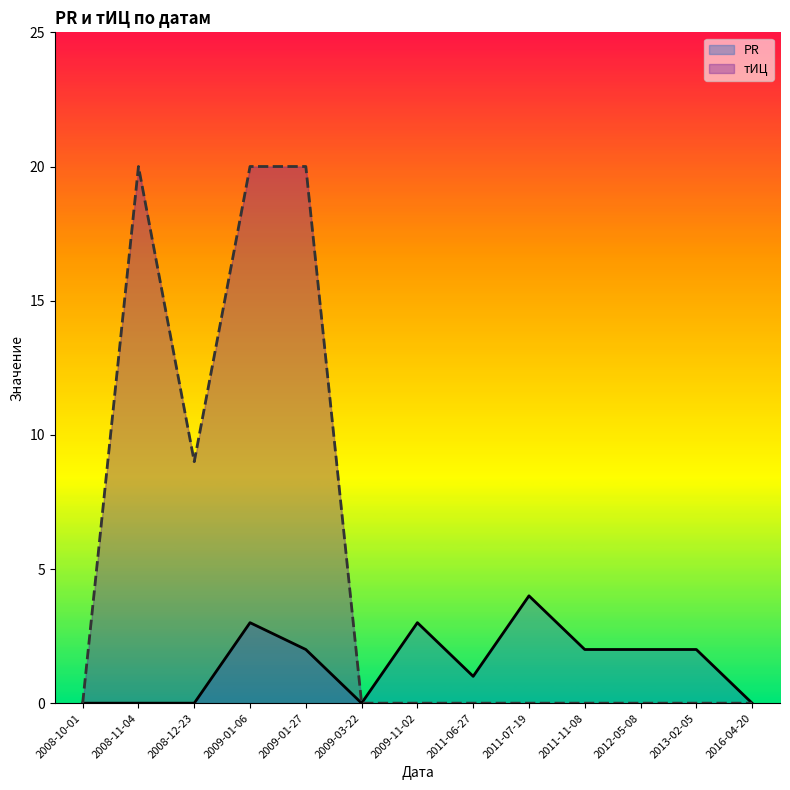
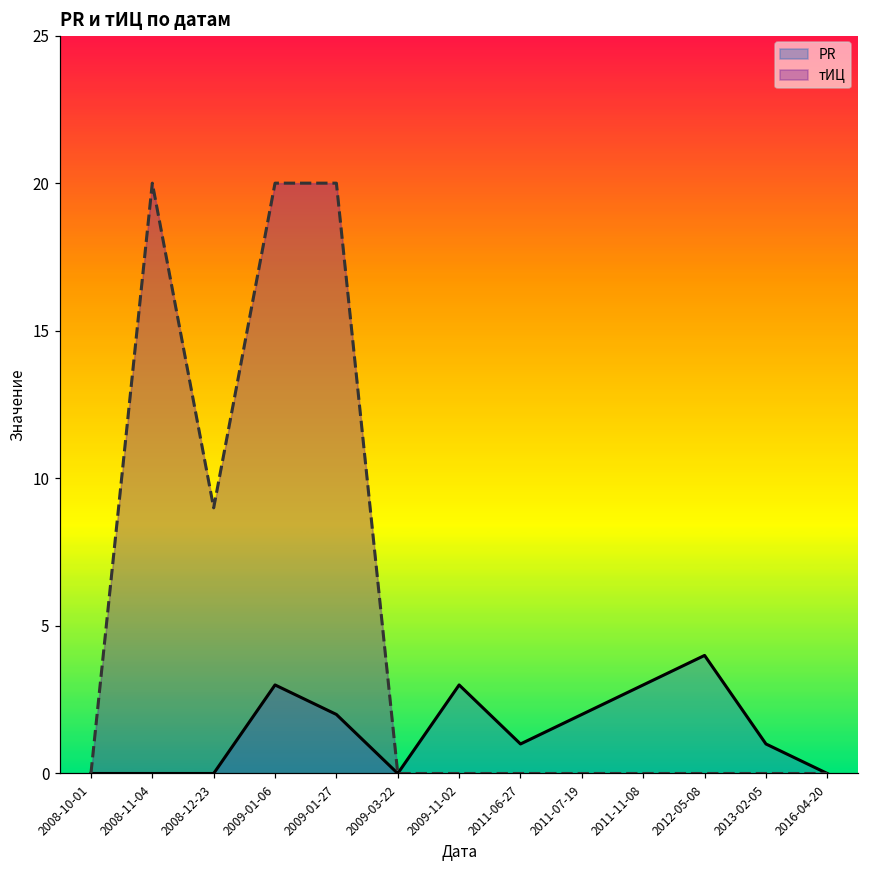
  {
    "PR": {
      "2008-11-04": 0,
      "2008-12-23": 0,
      "2009-01-06": 3,
      "2009-01-27": 2,
      "2009-11-02": 3,
      "2011-06-27": 1,
-     "2011-07-19": 4,
-     "2011-11-08": 2,
-     "2012-05-08": 2,
-     "2013-02-05": 2
+     "2011-07-19": 2,
+     "2011-11-08": 3,
+     "2012-05-08": 4,
+     "2013-02-05": 1
    },
    "тИЦ": {
      "2008-11-04": 20,
      "2008-12-23": 9,
      "2009-01-06": 20,
      "2009-01-27": 20,
      "2009-11-02": 0,
      "2011-06-27": 0,
      "2011-07-19": 0,
      "2011-11-08": 0,
      "2012-05-08": 0,
      "2013-02-05": 0
    }
  }
